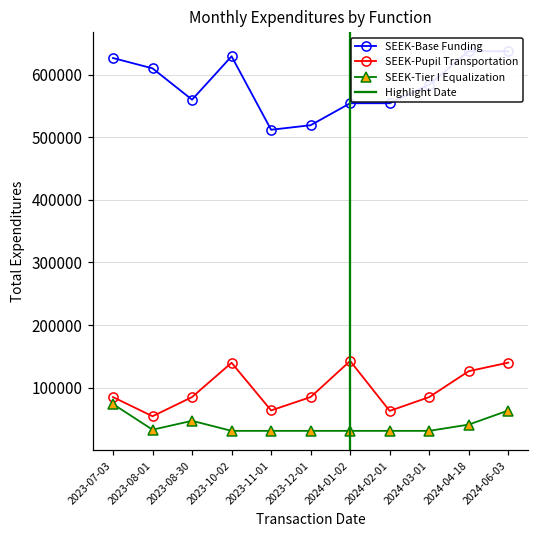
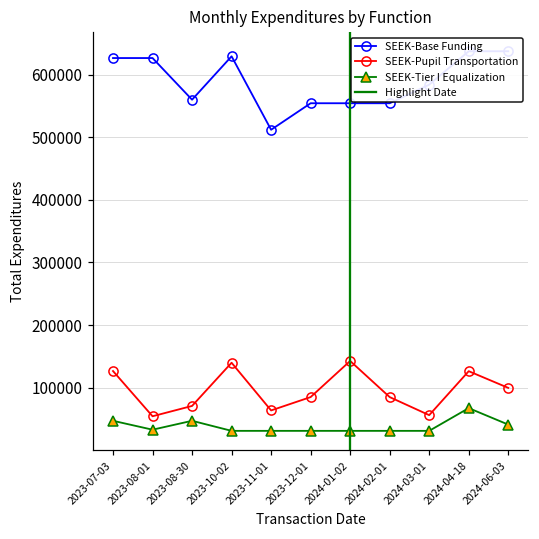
  {
    "SEEK-Base Funding": {
      "2023-07-03": 630000,
-     "2023-08-01": 610000,
+     "2023-08-01": 630000,
      "2023-08-30": 560000,
      "2023-10-02": 630000,
      "2023-11-01": 510000,
-     "2023-12-01": 520000,
+     "2023-12-01": 550000,
      "2024-01-02": 550000
    },
    "SEEK-Pupil Transportation": {
-     "2023-07-03": 90000,
+     "2023-07-03": 130000,
      "2023-08-01": 50000,
-     "2023-08-30": 90000,
+     "2023-08-30": 70000,
      "2023-10-02": 140000,
      "2023-11-01": 60000,
      "2023-12-01": 90000,
      "2024-01-02": 140000,
-     "2024-02-01": 60000,
-     "2024-03-01": 90000,
+     "2024-02-01": 90000,
+     "2024-03-01": 60000,
      "2024-04-18": 130000,
-     "2024-06-03": 140000
+     "2024-06-03": 100000
    },
    "SEEK-Tier I Equalization": {
-     "2023-07-03": 70000,
+     "2023-07-03": 50000,
      "2023-08-01": 30000,
      "2023-08-30": 50000,
      "2023-10-02": 30000,
      "2023-11-01": 30000,
      "2023-12-01": 30000,
      "2024-01-02": 30000,
      "2024-02-01": 30000,
      "2024-03-01": 30000,
-     "2024-04-18": 40000,
-     "2024-06-03": 60000
+     "2024-04-18": 70000,
+     "2024-06-03": 40000
    }
  }
